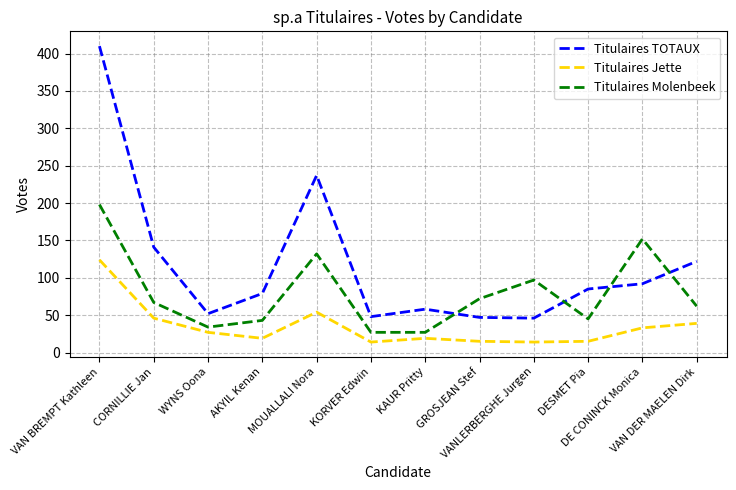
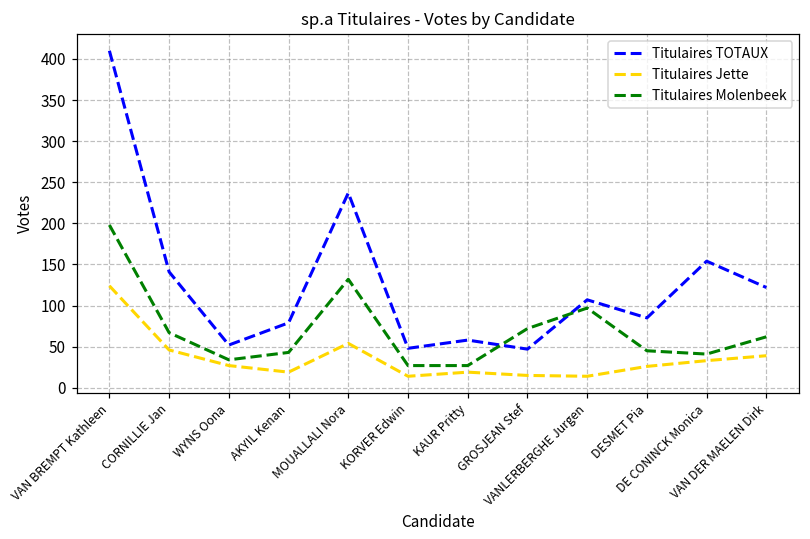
  {
    "Titulaires TOTAUX": {
      "VAN BREMPT Kathleen": 410,
      "CORNILLIE Jan": 140,
      "WYNS Oona": 50,
      "AKYIL Kenan": 80,
      "MOUALLALI Nora": 240,
      "KORVER Edwin": 50,
      "KAUR Pritty": 60,
      "GROSJEAN Stef": 50,
-     "VANLERBERGHE Jurgen": 50,
+     "VANLERBERGHE Jurgen": 110,
      "DESMET Pia": 90,
-     "DE CONINCK Monica": 90,
+     "DE CONINCK Monica": 150,
      "VAN DER MAELEN Dirk": 120
    },
    "Titulaires Jette": {
      "VAN BREMPT Kathleen": 120,
      "CORNILLIE Jan": 50,
      "WYNS Oona": 30,
      "AKYIL Kenan": 20,
      "MOUALLALI Nora": 50,
      "KORVER Edwin": 10,
      "KAUR Pritty": 20,
      "GROSJEAN Stef": 20,
      "VANLERBERGHE Jurgen": 10,
-     "DESMET Pia": 20,
+     "DESMET Pia": 30,
      "DE CONINCK Monica": 30,
      "VAN DER MAELEN Dirk": 40
    },
    "Titulaires Molenbeek": {
      "VAN BREMPT Kathleen": 200,
      "CORNILLIE Jan": 70,
      "WYNS Oona": 30,
      "AKYIL Kenan": 40,
      "MOUALLALI Nora": 130,
      "KORVER Edwin": 30,
      "KAUR Pritty": 30,
      "GROSJEAN Stef": 70,
      "VANLERBERGHE Jurgen": 100,
      "DESMET Pia": 50,
-     "DE CONINCK Monica": 150,
+     "DE CONINCK Monica": 40,
      "VAN DER MAELEN Dirk": 60
    }
  }
